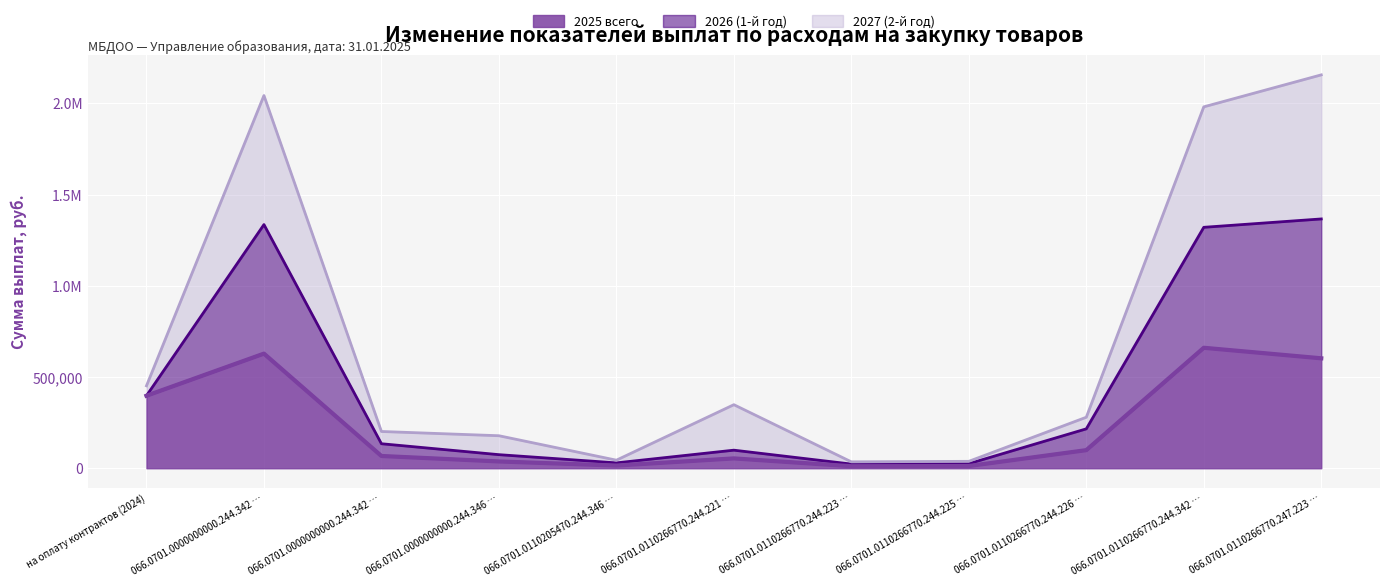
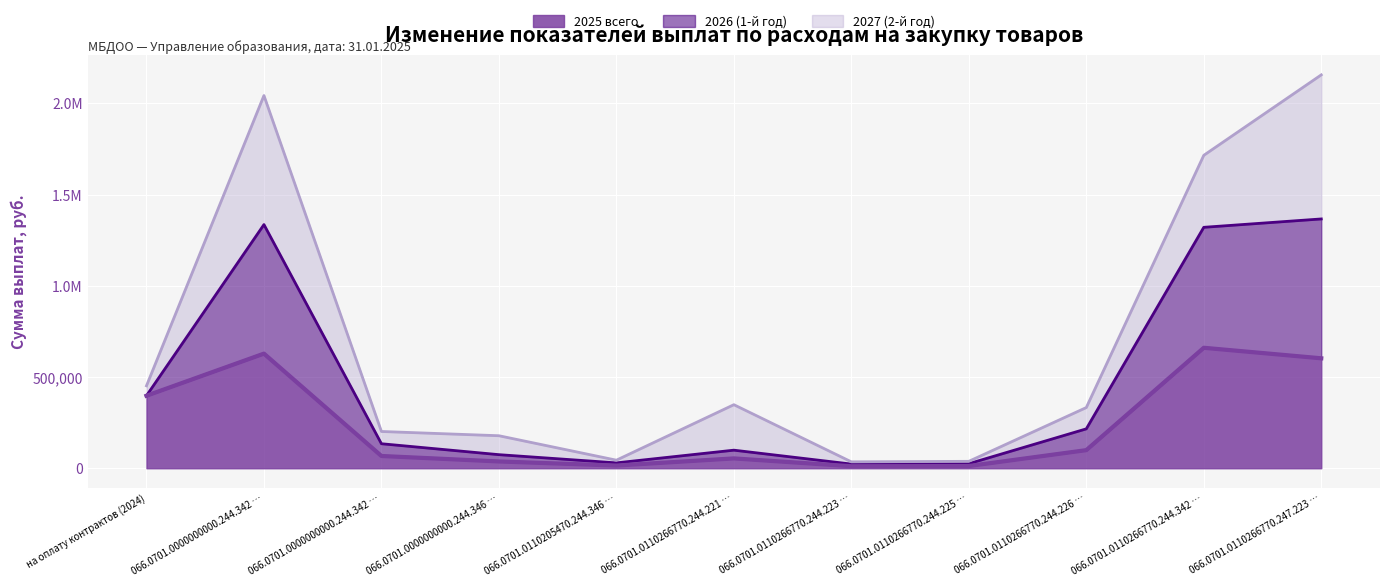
  {
    "2027 (2-й год)": {
      "на оплату контрактов (2024)": "50,000",
      "066.0701.0000000000.244.346 …": "100,000",
      "066.0701.0110205470.244.346 …": "10,000",
      "066.0701.0110266770.244.221 …": "250,000",
-     "066.0701.0110266770.244.226 …": "60,000",
-     "066.0701.0110266770.244.342 …": "660,000",
+     "066.0701.0110266770.244.226 …": "120,000",
+     "066.0701.0110266770.244.342 …": "390,000",
      "066.0701.0110266770.247.223 …": "790,000"
    }
  }
